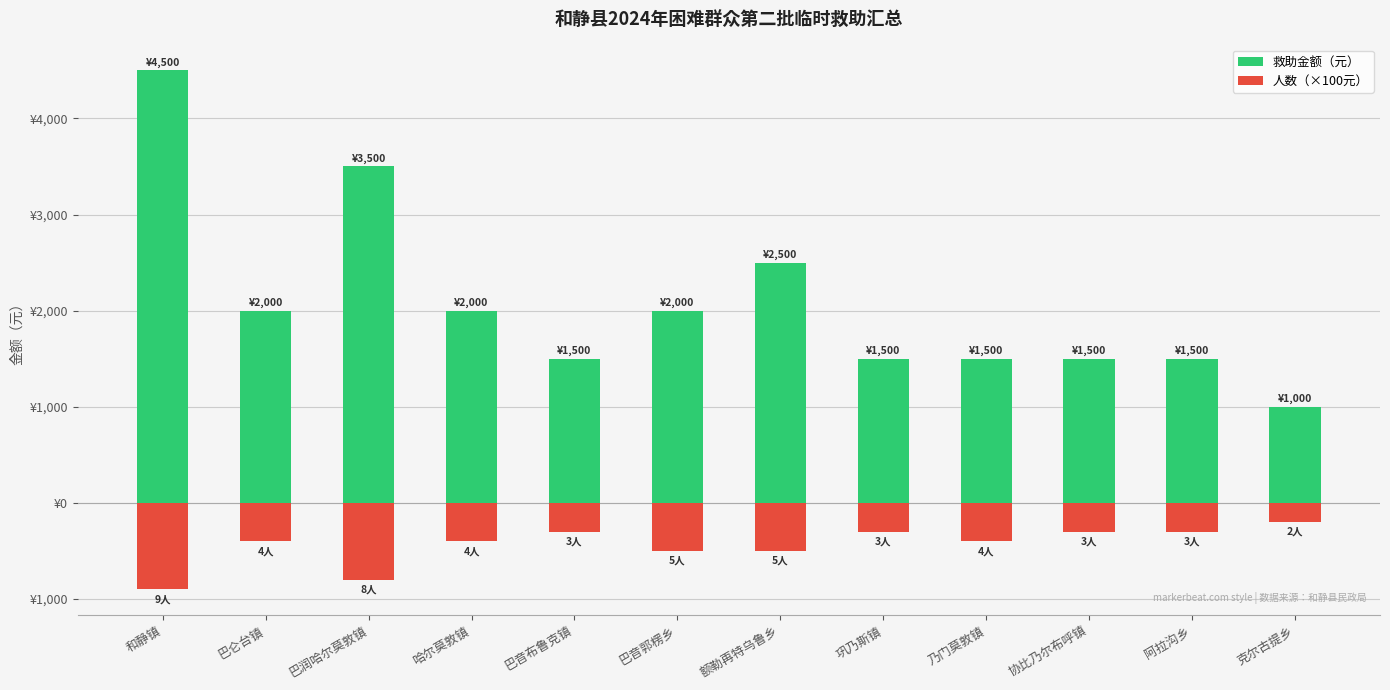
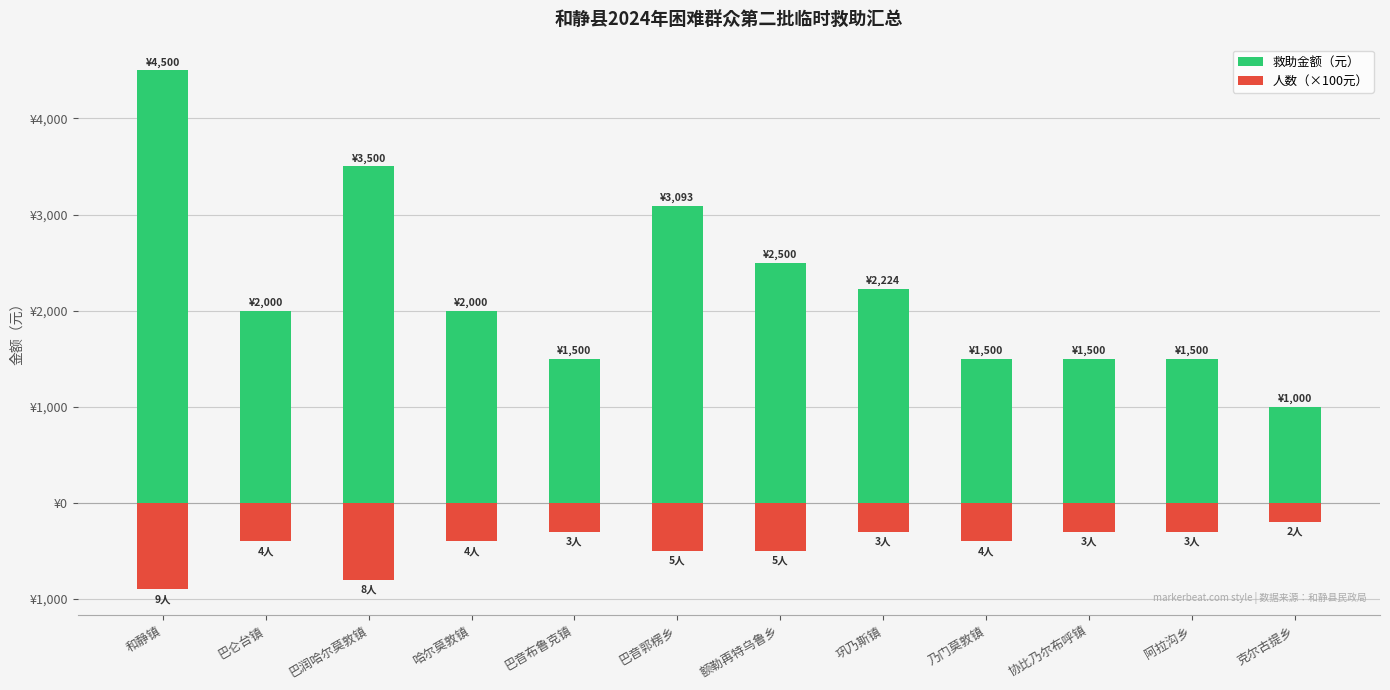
  {
    "救助金额（元）": {
      "和静镇": "¥4,500",
      "巴仑台镇": "¥2,000",
      "巴润哈尔莫敦镇": "¥3,500",
      "哈尔莫敦镇": "¥2,000",
      "巴音布鲁克镇": "¥1,500",
-     "巴音郭楞乡": "¥2,000",
+     "巴音郭楞乡": "¥3,093",
      "额勒再特乌鲁乡": "¥2,500",
-     "巩乃斯镇": "¥1,500",
+     "巩乃斯镇": "¥2,224",
      "乃门莫敦镇": "¥1,500",
      "协比乃尔布呼镇": "¥1,500",
      "阿拉沟乡": "¥1,500",
      "克尔古提乡": "¥1,000"
    }
  }
